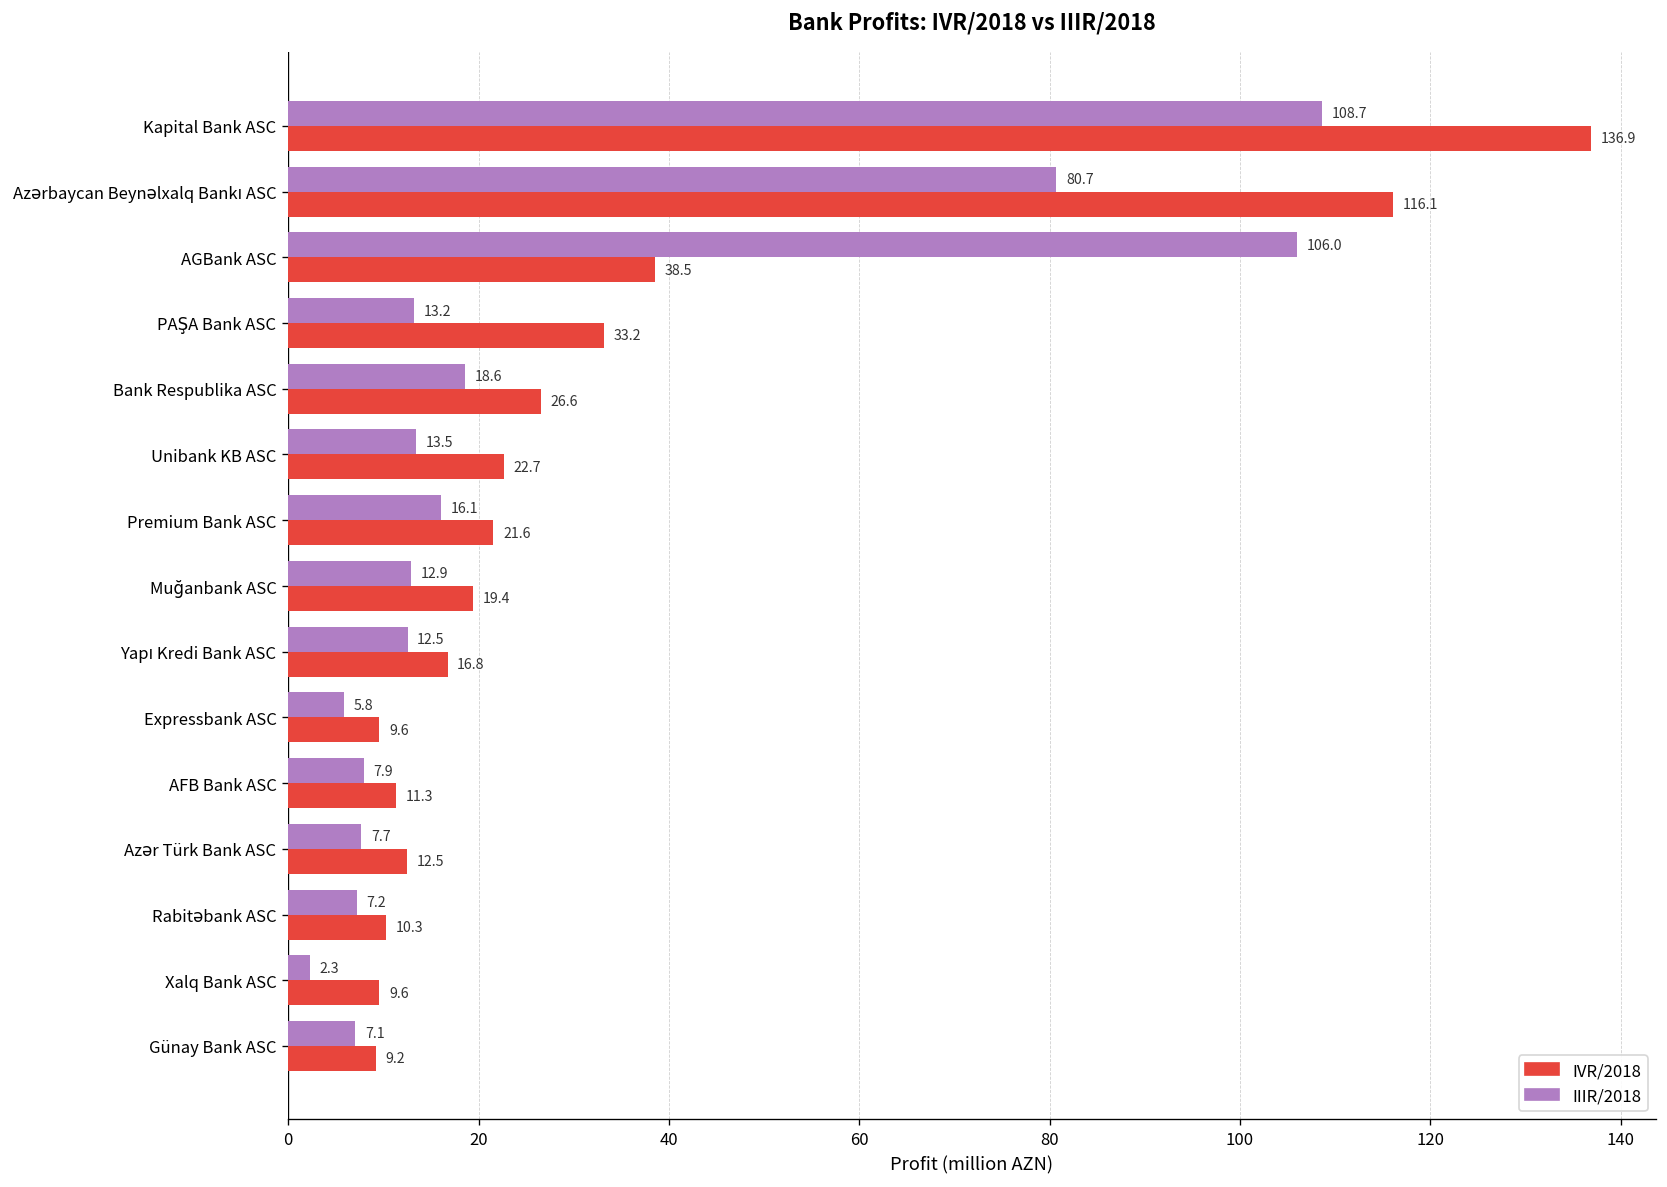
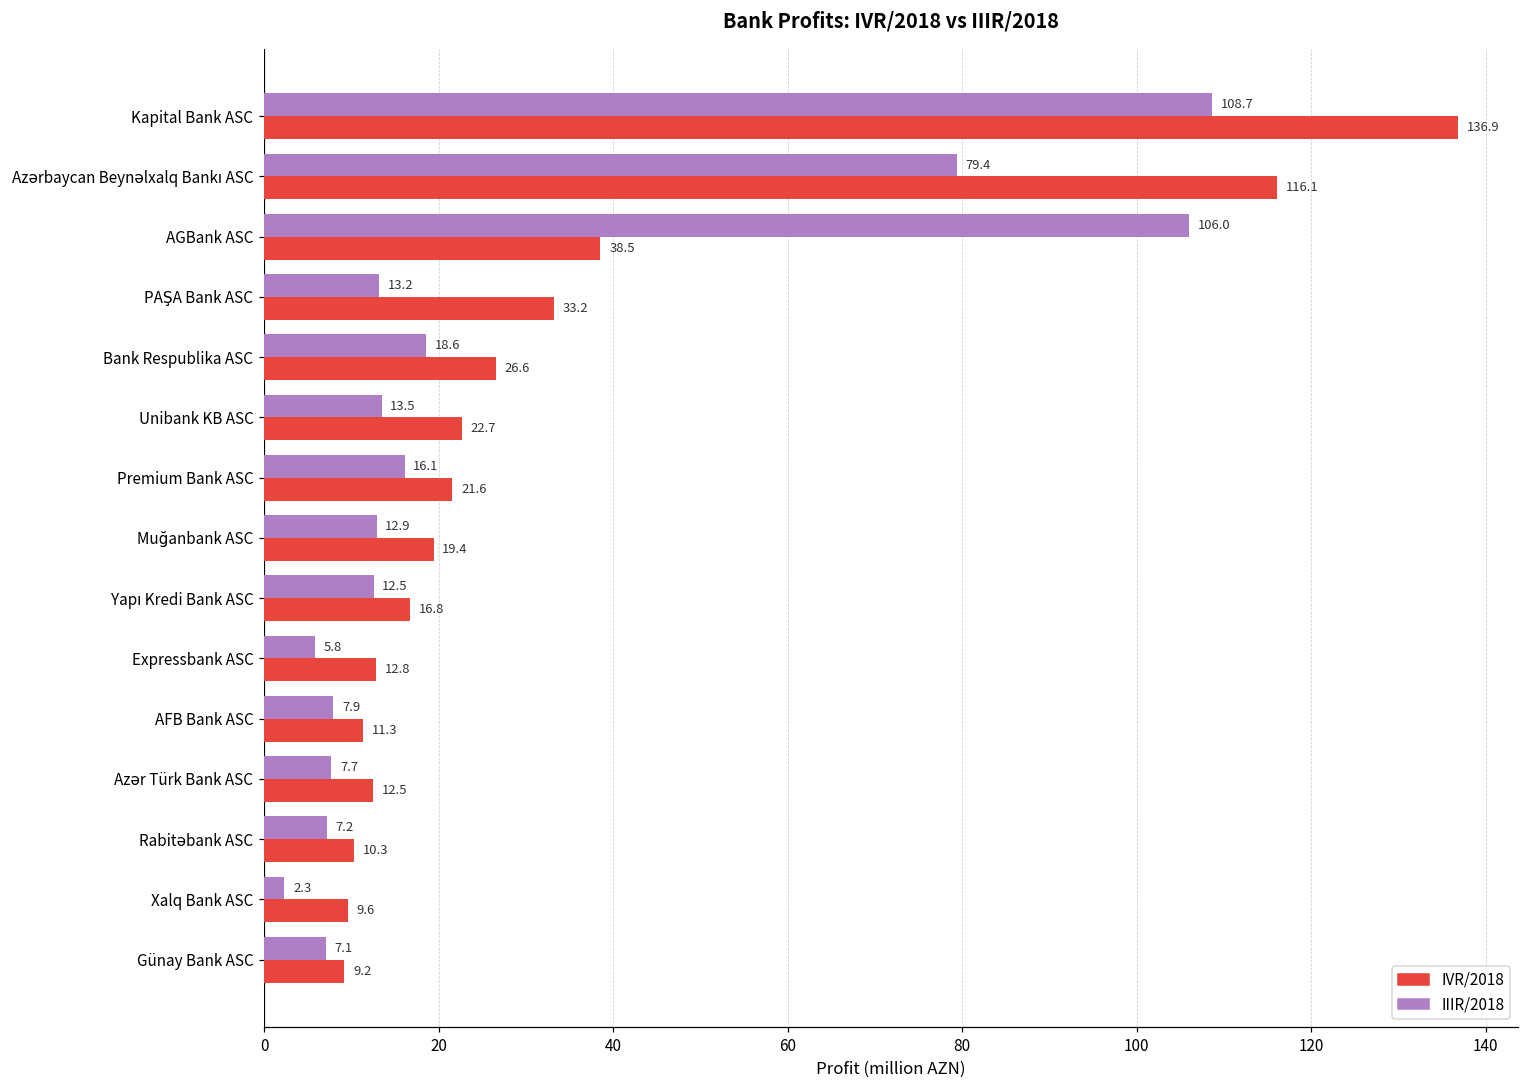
  {
    "IVR/2018": {
      "Kapital Bank ASC": 136.9,
      "Azərbaycan Beynəlxalq Bankı ASC": 116.1,
      "AGBank ASC": 38.5,
      "PAŞA Bank ASC": 33.2,
      "Bank Respublika ASC": 26.6,
      "Unibank KB ASC": 22.7,
      "Premium Bank ASC": 21.6,
      "Muğanbank ASC": 19.4,
      "Yapı Kredi Bank ASC": 16.8,
-     "Expressbank ASC": 9.6,
+     "Expressbank ASC": 12.8,
      "AFB Bank ASC": 11.3,
      "Azər Türk Bank ASC": 12.5,
      "Rabitəbank ASC": 10.3,
      "Xalq Bank ASC": 9.6,
      "Günay Bank ASC": 9.2
    },
    "IIIR/2018": {
      "Kapital Bank ASC": 108.7,
-     "Azərbaycan Beynəlxalq Bankı ASC": 80.7,
+     "Azərbaycan Beynəlxalq Bankı ASC": 79.4,
      "AGBank ASC": 106.0,
      "PAŞA Bank ASC": 13.2,
      "Bank Respublika ASC": 18.6,
      "Unibank KB ASC": 13.5,
      "Premium Bank ASC": 16.1,
      "Muğanbank ASC": 12.9,
      "Yapı Kredi Bank ASC": 12.5,
      "Expressbank ASC": 5.8,
      "AFB Bank ASC": 7.9,
      "Azər Türk Bank ASC": 7.7,
      "Rabitəbank ASC": 7.2,
      "Xalq Bank ASC": 2.3,
      "Günay Bank ASC": 7.1
    }
  }
